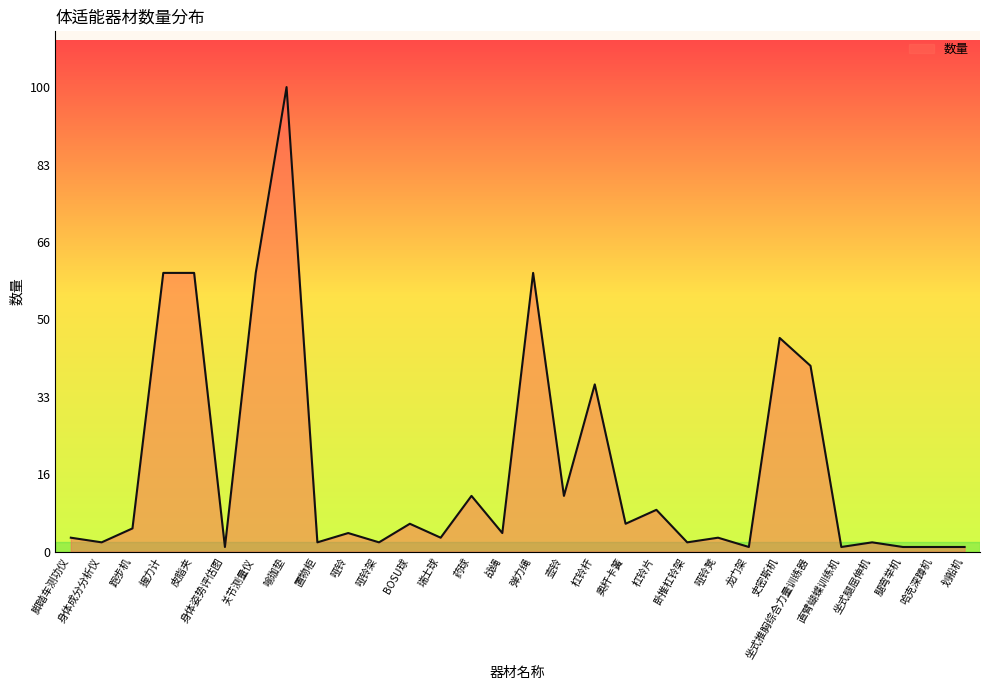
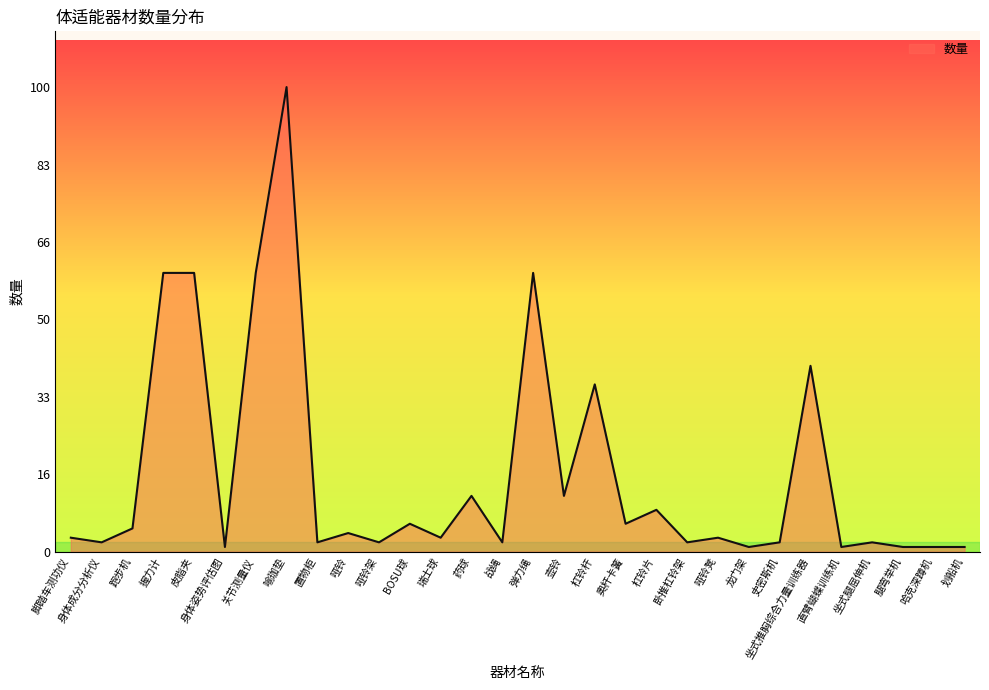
  {
    "脚踏车测功仪": 3,
    "身体成分分析仪": 2,
    "跑步机": 5,
    "握力计": 60,
    "皮脂夹": 60,
    "身体姿势评估图": 1,
    "关节测量仪": 60,
    "喻珈垫": 100,
    "置物柜": 2,
    "哑铃": 4,
    "哑铃架": 2,
    "BOSU球": 6,
    "瑞士球": 3,
    "药球": 12,
-   "战绳": 4,
+   "战绳": 2,
    "弹力绳": 60,
    "壶铃": 12,
    "杠铃杆": 36,
    "奥杆卡簧": 6,
    "杠铃片": 9,
    "卧推杠铃架": 2,
    "哑铃凳": 3,
    "龙门架": 1,
-   "史密斯机": 46,
+   "史密斯机": 2,
    "坐式推胸综合力量训练器": 40,
    "直臂蝴蝶训练机": 1,
    "坐式腿屈伸机": 2,
    "腿弯举机": 1,
    "哈克深蹲机": 1,
    "划船机": 1
  }
